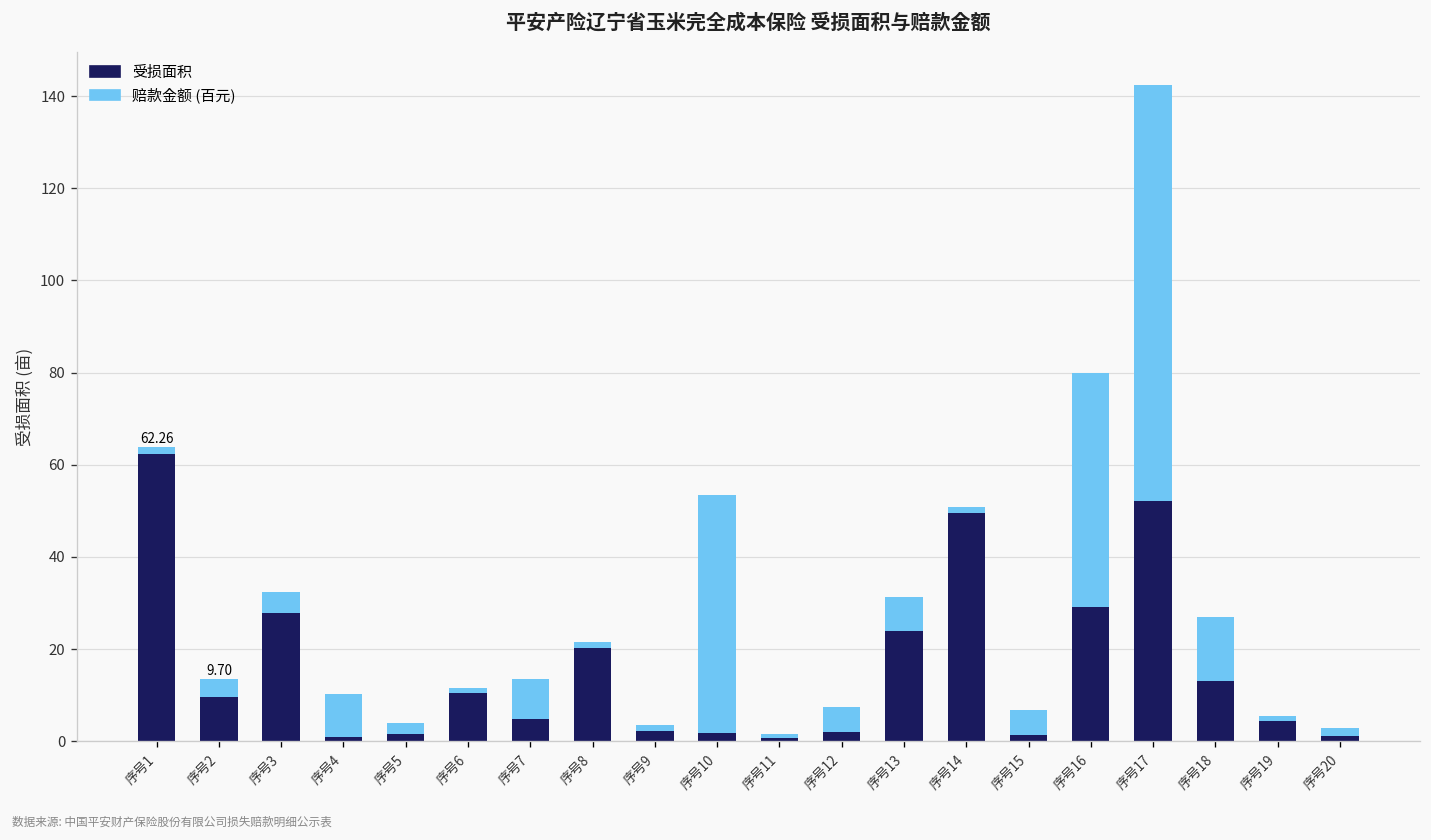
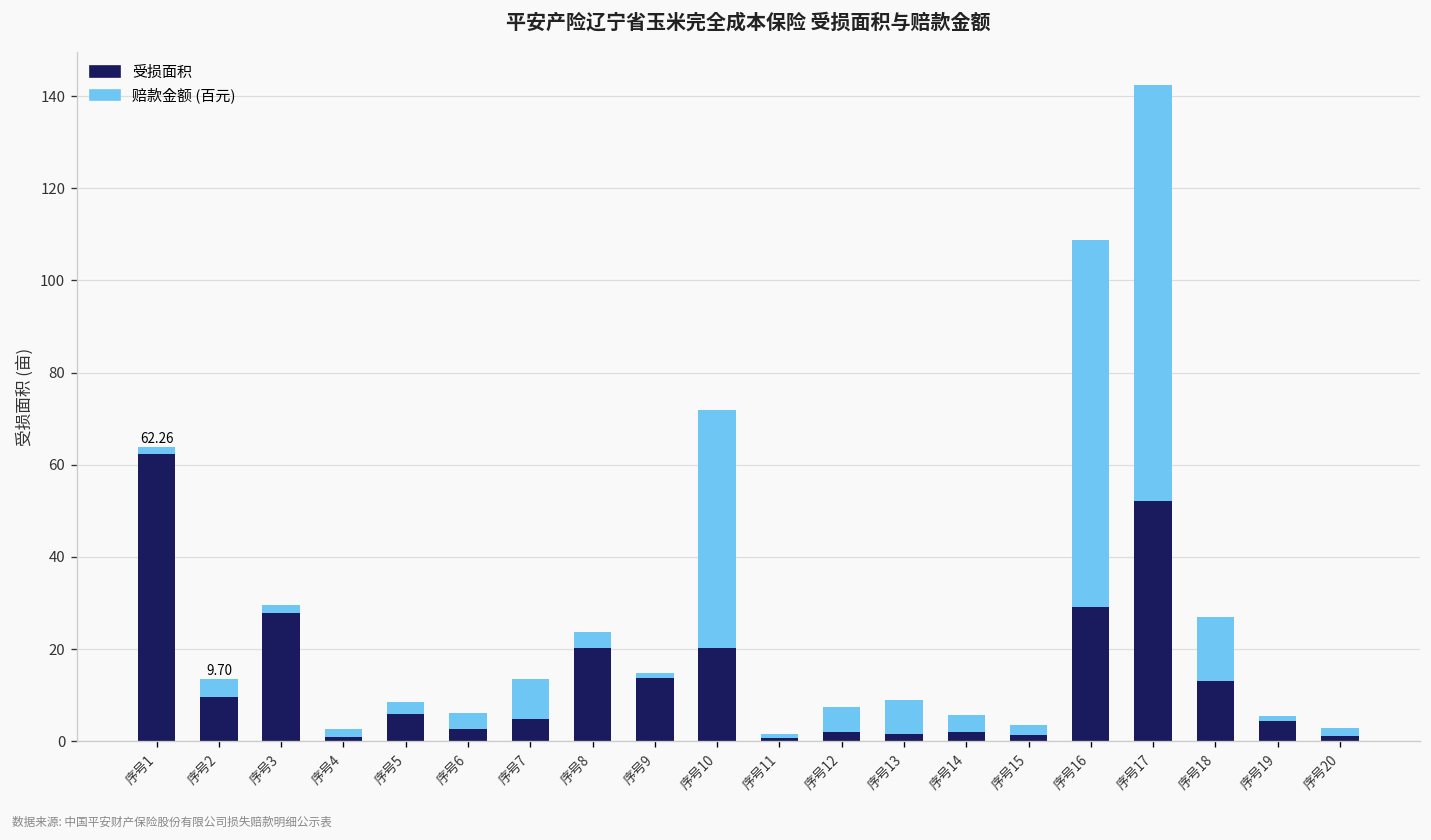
  {
    "受损面积": {
      "序号3": 28,
      "序号4": 1,
-     "序号5": 1,
-     "序号6": 10,
+     "序号5": 6,
+     "序号6": 3,
      "序号7": 5,
      "序号8": 20,
-     "序号9": 2,
-     "序号10": 2,
+     "序号9": 14,
+     "序号10": 20,
      "序号11": 1,
      "序号12": 2,
-     "序号13": 24,
-     "序号14": 50,
+     "序号13": 2,
+     "序号14": 2,
      "序号15": 1,
      "序号16": 29,
      "序号17": 52,
      "序号18": 13,
      "序号19": 4,
      "序号20": 1
    },
    "赔款金额 (百元)": {
-     "序号3": 5,
-     "序号4": 9,
+     "序号3": 2,
+     "序号4": 2,
      "序号5": 3,
-     "序号6": 1,
+     "序号6": 4,
      "序号7": 9,
-     "序号8": 1,
+     "序号8": 3,
      "序号9": 1,
      "序号10": 52,
      "序号11": 1,
      "序号12": 5,
      "序号13": 7,
-     "序号14": 1,
-     "序号15": 6,
-     "序号16": 51,
+     "序号14": 4,
+     "序号15": 2,
+     "序号16": 80,
      "序号17": 90,
      "序号18": 14,
      "序号19": 1,
      "序号20": 2
    }
  }
